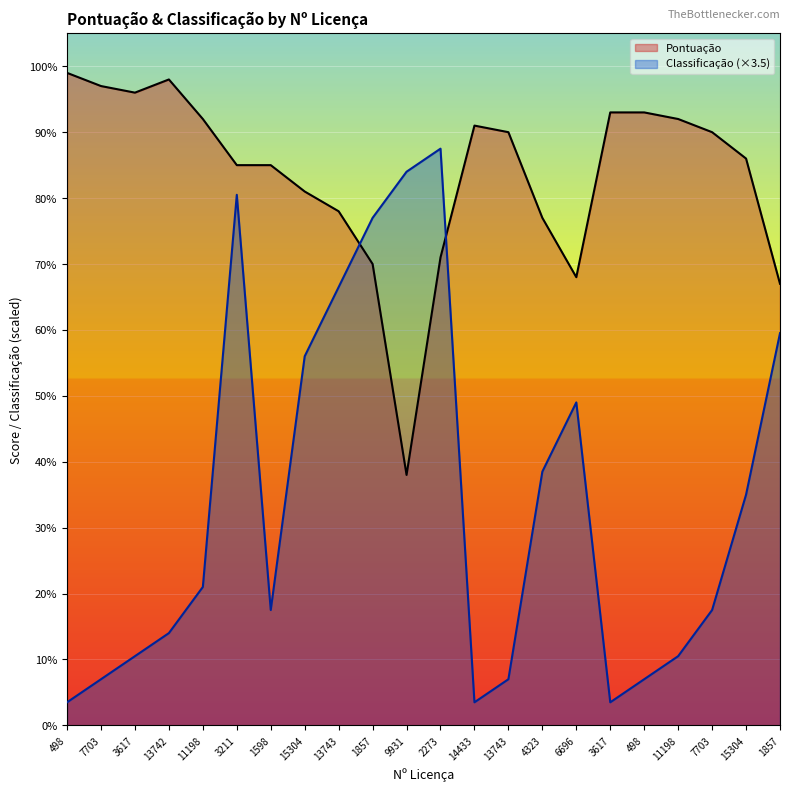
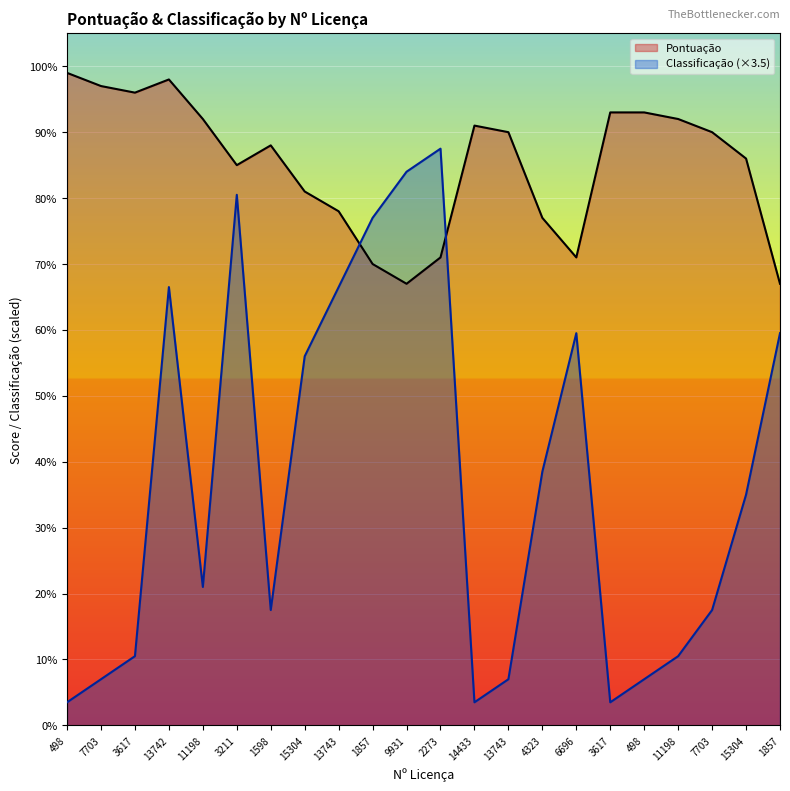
  {
    "Pontuação": {
      "13742": "98%",
      "3211": "85%",
-     "1598": "85%",
-     "9931": "38%",
+     "1598": "88%",
+     "9931": "67%",
      "2273": "71%",
      "14433": "91%",
      "4323": "77%",
-     "6696": "68%"
+     "6696": "71%"
    },
    "Classificação (×3.5)": {
-     "13742": "14%",
+     "13742": "67%",
      "3211": "81%",
      "1598": "18%",
      "9931": "84%",
      "2273": "88%",
      "14433": "4%",
      "4323": "39%",
-     "6696": "49%"
+     "6696": "60%"
    }
  }
